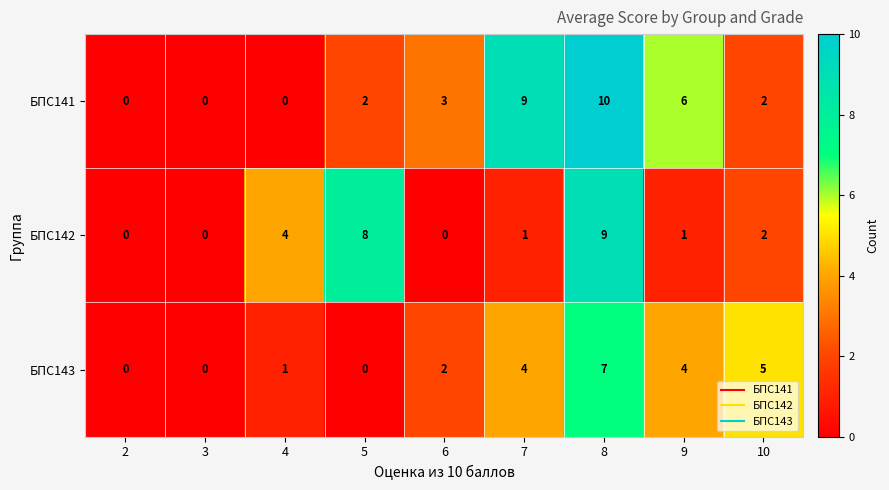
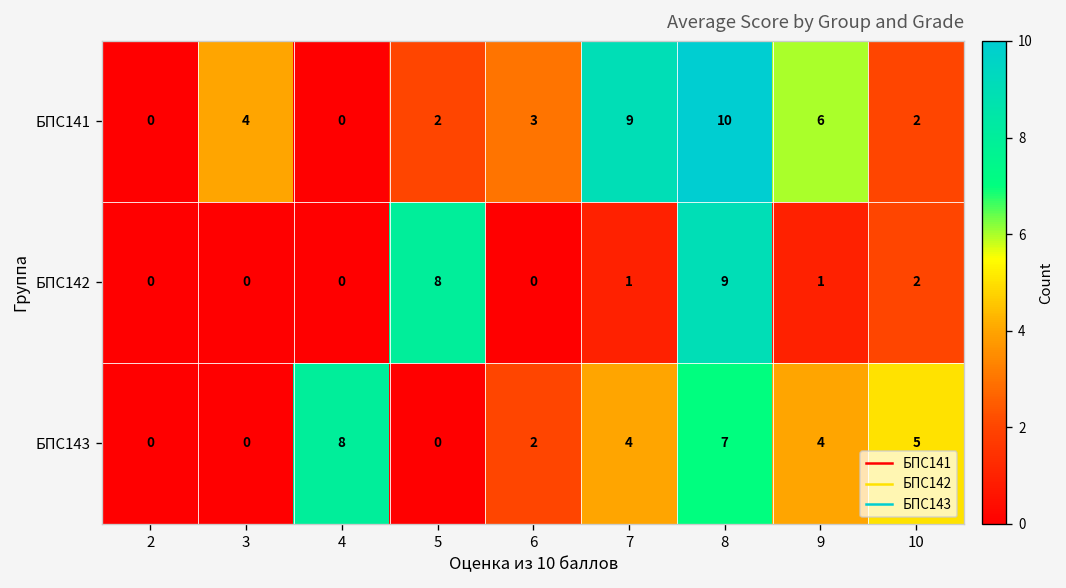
  {
    "БПС141": {
      "2": 0,
-     "3": 0,
+     "3": 4,
      "4": 0,
      "5": 2,
      "6": 3,
      "7": 9,
      "8": 10,
      "9": 6,
      "10": 2
    },
    "БПС142": {
      "2": 0,
      "3": 0,
-     "4": 4,
+     "4": 0,
      "5": 8,
      "6": 0,
      "7": 1,
      "8": 9,
      "9": 1,
      "10": 2
    },
    "БПС143": {
      "2": 0,
      "3": 0,
-     "4": 1,
+     "4": 8,
      "5": 0,
      "6": 2,
      "7": 4,
      "8": 7,
      "9": 4,
      "10": 5
    }
  }
